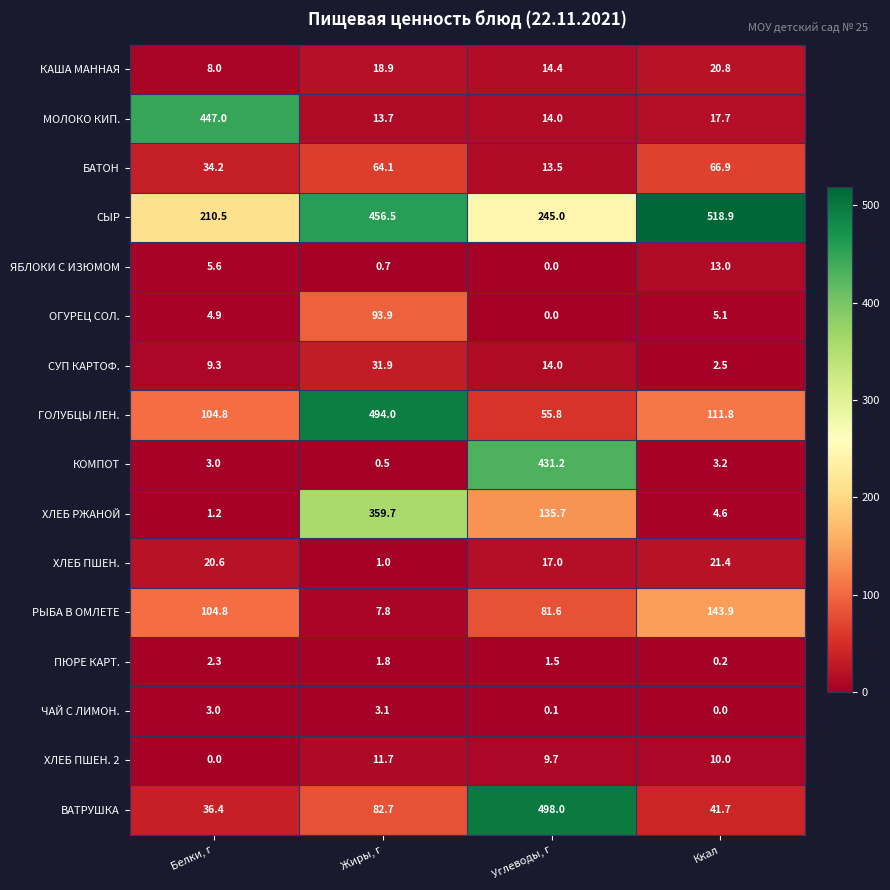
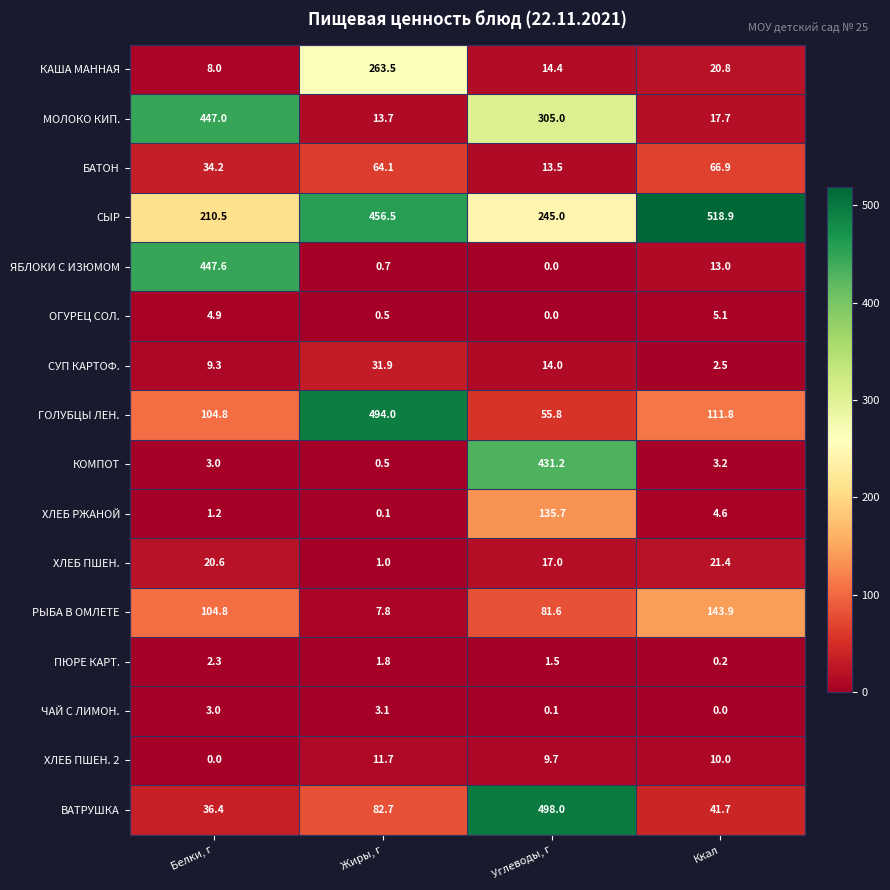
  {
    "КАША МАННАЯ": {
      "Белки, г": 8.0,
-     "Жиры, г": 18.9,
+     "Жиры, г": 263.5,
      "Углеводы, г": 14.4,
      "Ккал": 20.8
    },
    "МОЛОКО КИП.": {
      "Белки, г": 447.0,
      "Жиры, г": 13.7,
-     "Углеводы, г": 14.0,
+     "Углеводы, г": 305.0,
      "Ккал": 17.7
    },
    "БАТОН": {
      "Белки, г": 34.2,
      "Жиры, г": 64.1,
      "Углеводы, г": 13.5,
      "Ккал": 66.9
    },
    "СЫР": {
      "Белки, г": 210.5,
      "Жиры, г": 456.5,
      "Углеводы, г": 245.0,
      "Ккал": 518.9
    },
    "ЯБЛОКИ С ИЗЮМОМ": {
-     "Белки, г": 5.6,
+     "Белки, г": 447.6,
      "Жиры, г": 0.7,
      "Углеводы, г": 0.0,
      "Ккал": 13.0
    },
    "ОГУРЕЦ СОЛ.": {
      "Белки, г": 4.9,
-     "Жиры, г": 93.9,
+     "Жиры, г": 0.5,
      "Углеводы, г": 0.0,
      "Ккал": 5.1
    },
    "СУП КАРТОФ.": {
      "Белки, г": 9.3,
      "Жиры, г": 31.9,
      "Углеводы, г": 14.0,
      "Ккал": 2.5
    },
    "ГОЛУБЦЫ ЛЕН.": {
      "Белки, г": 104.8,
      "Жиры, г": 494.0,
      "Углеводы, г": 55.8,
      "Ккал": 111.8
    },
    "КОМПОТ": {
      "Белки, г": 3.0,
      "Жиры, г": 0.5,
      "Углеводы, г": 431.2,
      "Ккал": 3.2
    },
    "ХЛЕБ РЖАНОЙ": {
      "Белки, г": 1.2,
-     "Жиры, г": 359.7,
+     "Жиры, г": 0.1,
      "Углеводы, г": 135.7,
      "Ккал": 4.6
    },
    "ХЛЕБ ПШЕН.": {
      "Белки, г": 20.6,
      "Жиры, г": 1.0,
      "Углеводы, г": 17.0,
      "Ккал": 21.4
    },
    "РЫБА В ОМЛЕТЕ": {
      "Белки, г": 104.8,
      "Жиры, г": 7.8,
      "Углеводы, г": 81.6,
      "Ккал": 143.9
    },
    "ПЮРЕ КАРТ.": {
      "Белки, г": 2.3,
      "Жиры, г": 1.8,
      "Углеводы, г": 1.5,
      "Ккал": 0.2
    },
    "ЧАЙ С ЛИМОН.": {
      "Белки, г": 3.0,
      "Жиры, г": 3.1,
      "Углеводы, г": 0.1,
      "Ккал": 0.0
    },
    "ХЛЕБ ПШЕН. 2": {
      "Белки, г": 0.0,
      "Жиры, г": 11.7,
      "Углеводы, г": 9.7,
      "Ккал": 10.0
    },
    "ВАТРУШКА": {
      "Белки, г": 36.4,
      "Жиры, г": 82.7,
      "Углеводы, г": 498.0,
      "Ккал": 41.7
    }
  }
